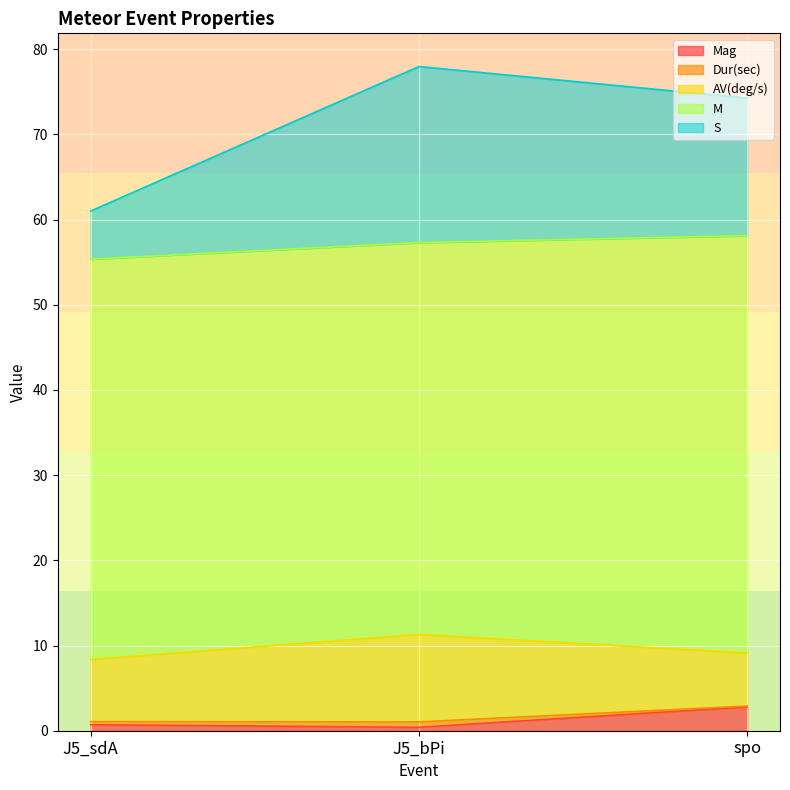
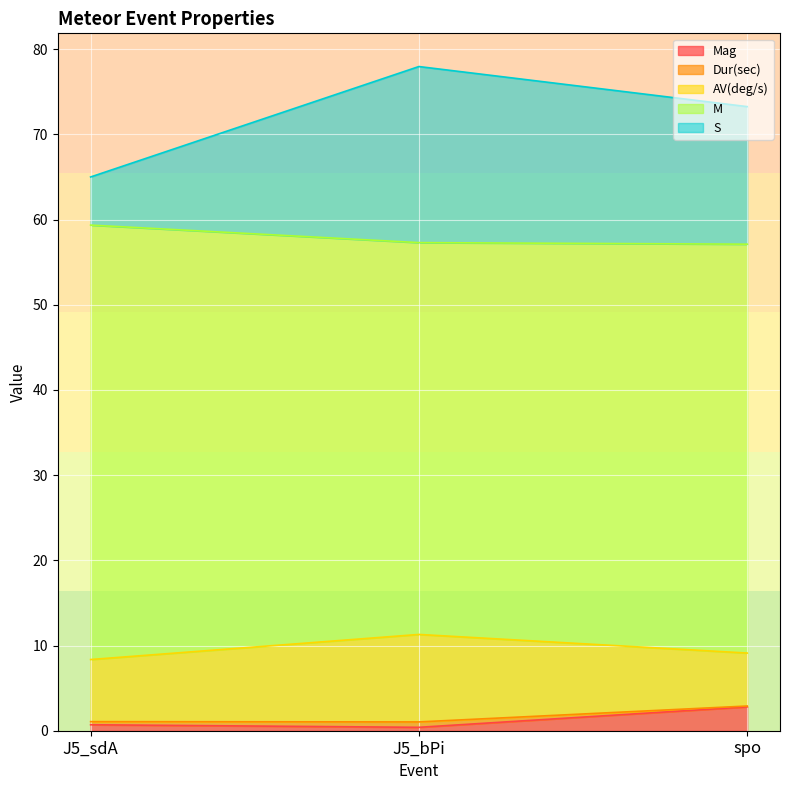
  {
    "Mag": {
      "J5_sdA": 1,
      "J5_bPi": 0
    },
    "Dur(sec)": {
      "J5_sdA": 0,
      "J5_bPi": 1
    },
    "AV(deg/s)": {
      "J5_sdA": 7,
      "J5_bPi": 10,
      "spo": 6
    },
    "M": {
-     "J5_sdA": 47,
+     "J5_sdA": 51,
      "J5_bPi": 46,
-     "spo": 49
+     "spo": 48
    },
    "S": {
      "J5_sdA": 6,
      "J5_bPi": 21
    }
  }
